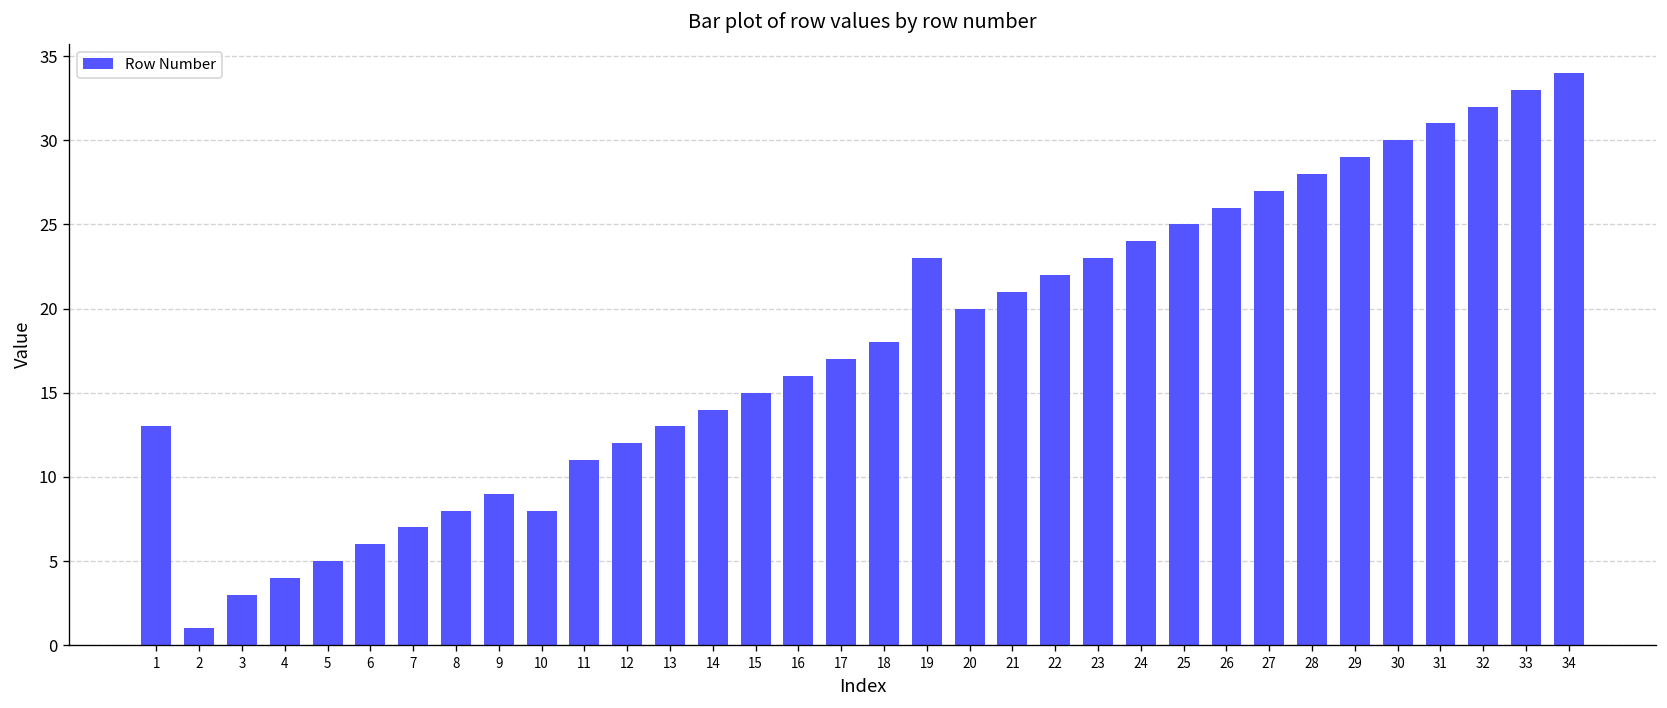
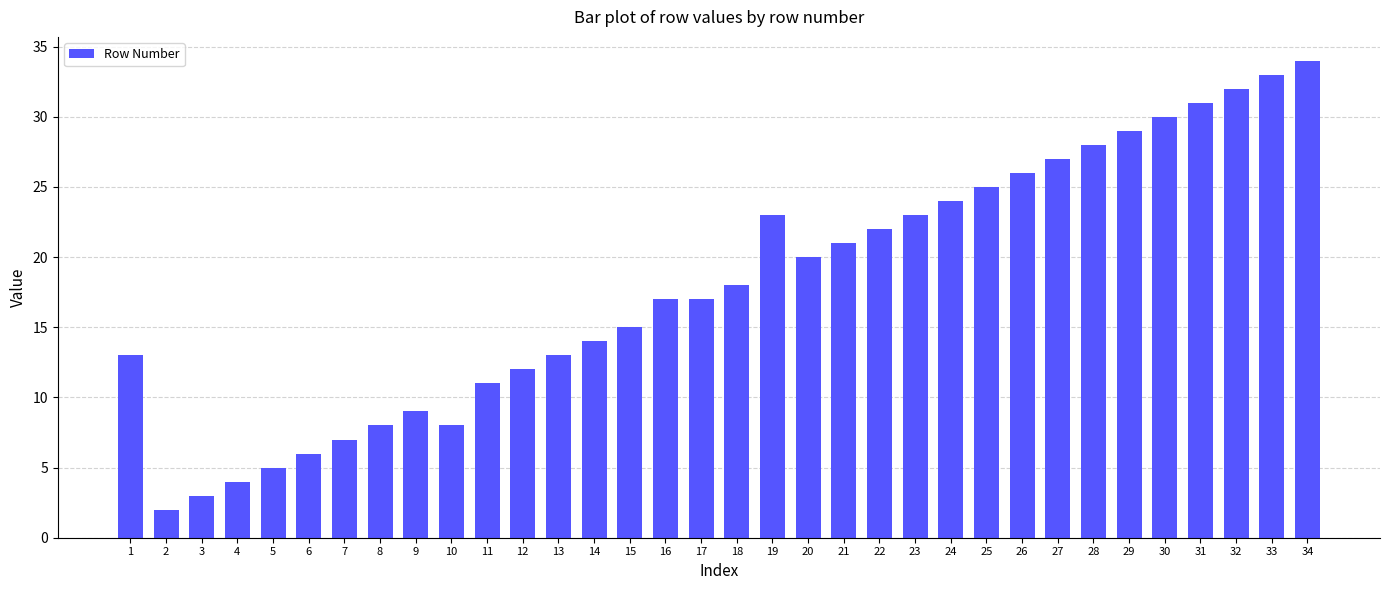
  {
    "1": 13,
-   "2": 1,
+   "2": 2,
    "3": 3,
    "4": 4,
    "5": 5,
    "6": 6,
    "7": 7,
    "8": 8,
    "9": 9,
    "10": 8,
    "11": 11,
    "12": 12,
    "13": 13,
    "14": 14,
    "15": 15,
-   "16": 16,
+   "16": 17,
    "17": 17,
    "18": 18,
    "19": 23,
    "20": 20,
    "21": 21,
    "22": 22,
    "23": 23,
    "24": 24,
    "25": 25,
    "26": 26,
    "27": 27,
    "28": 28,
    "29": 29,
    "30": 30,
    "31": 31,
    "32": 32,
    "33": 33,
    "34": 34
  }
